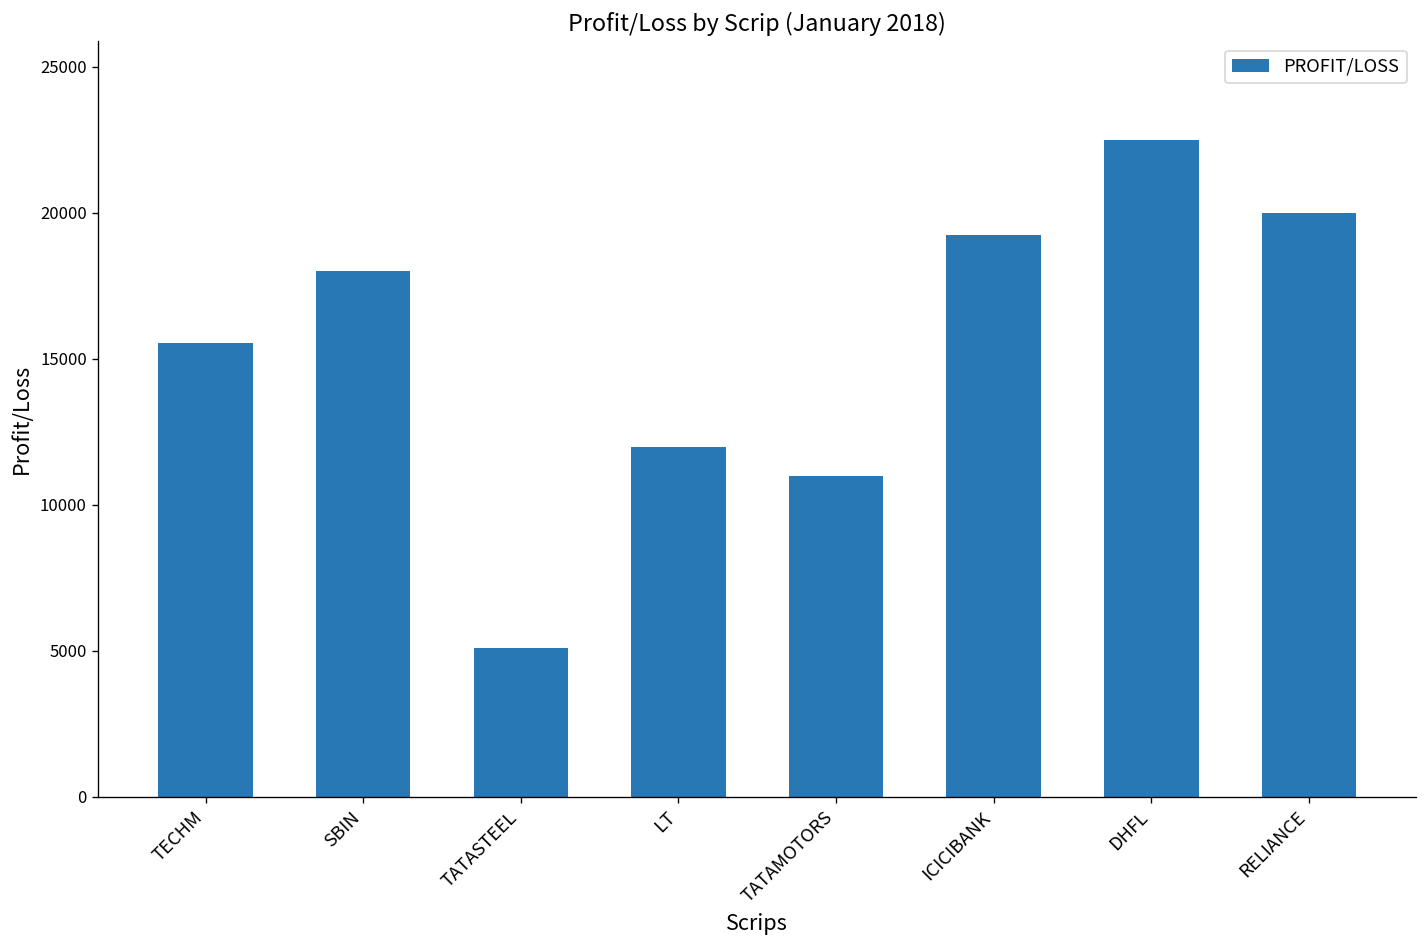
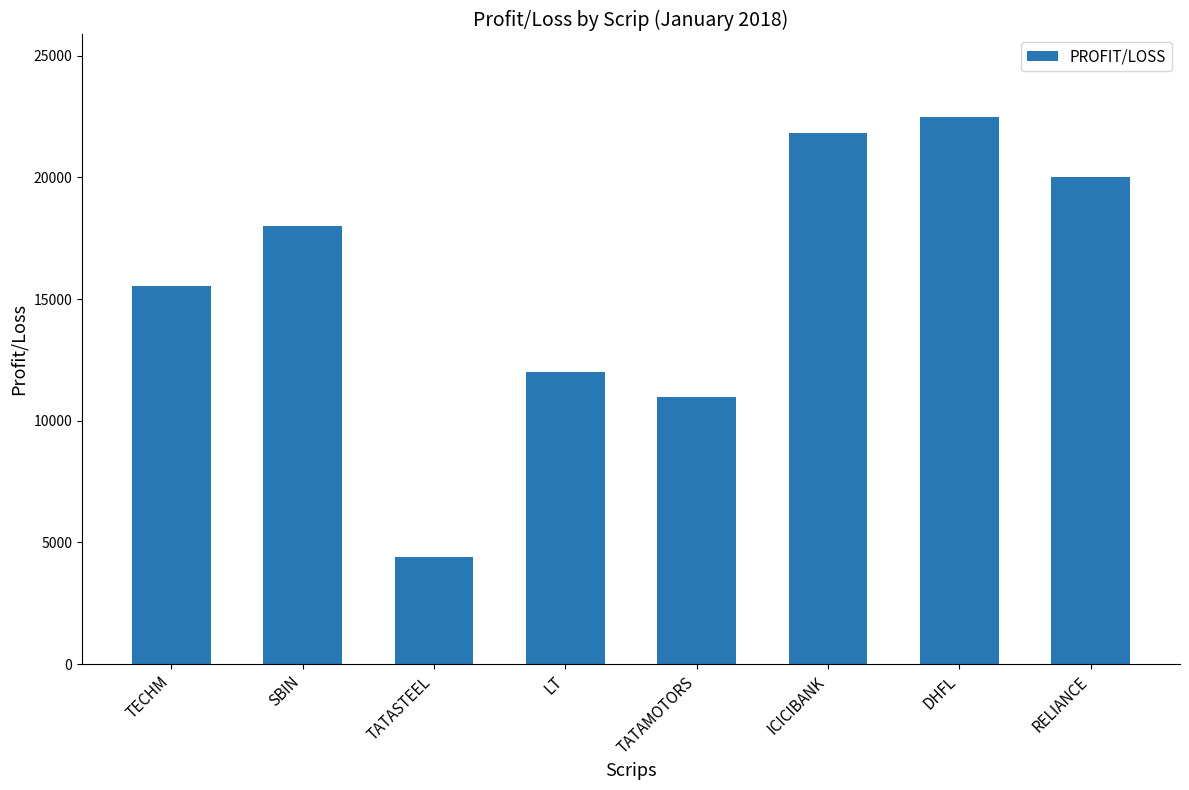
  {
    "TECHM": 15500,
    "SBIN": 18000,
-   "TATASTEEL": 5100,
+   "TATASTEEL": 4400,
    "LT": 12000,
    "TATAMOTORS": 11000,
-   "ICICIBANK": 19300,
+   "ICICIBANK": 21800,
    "DHFL": 22500,
    "RELIANCE": 20000
  }
